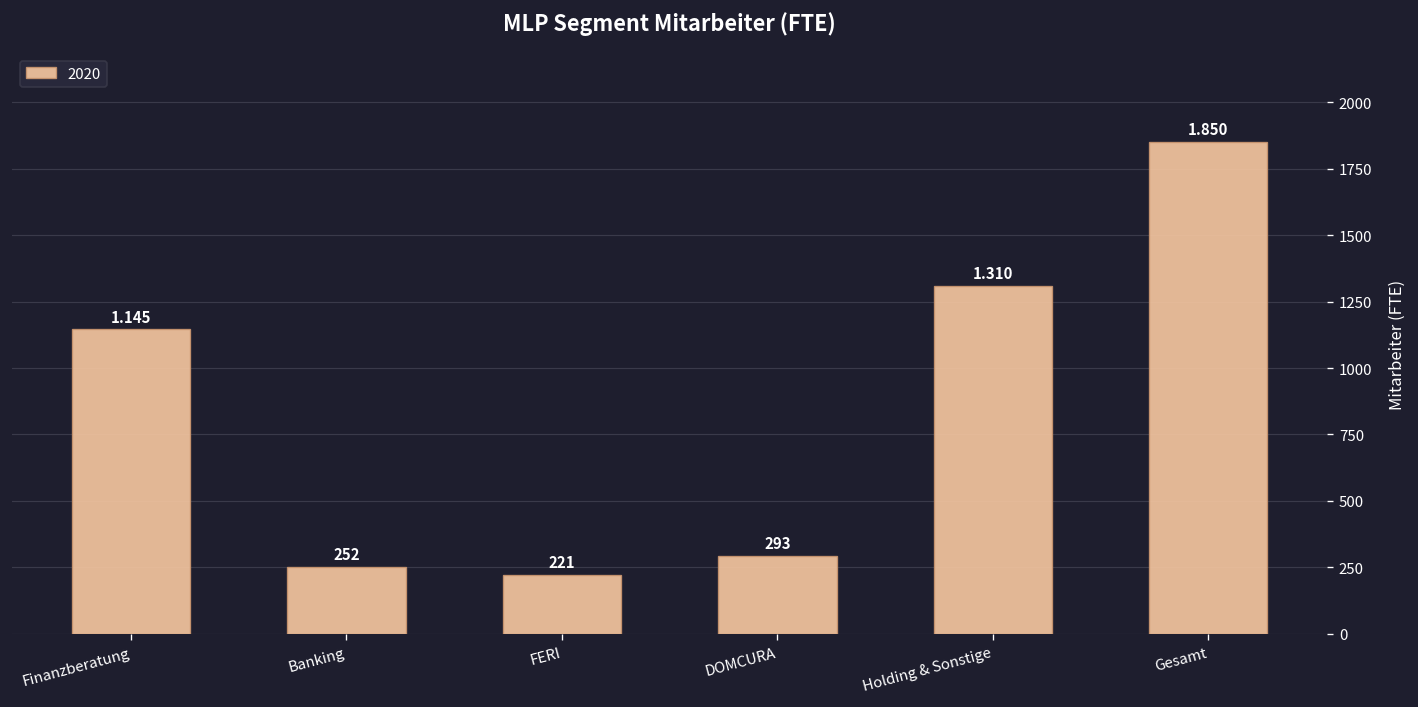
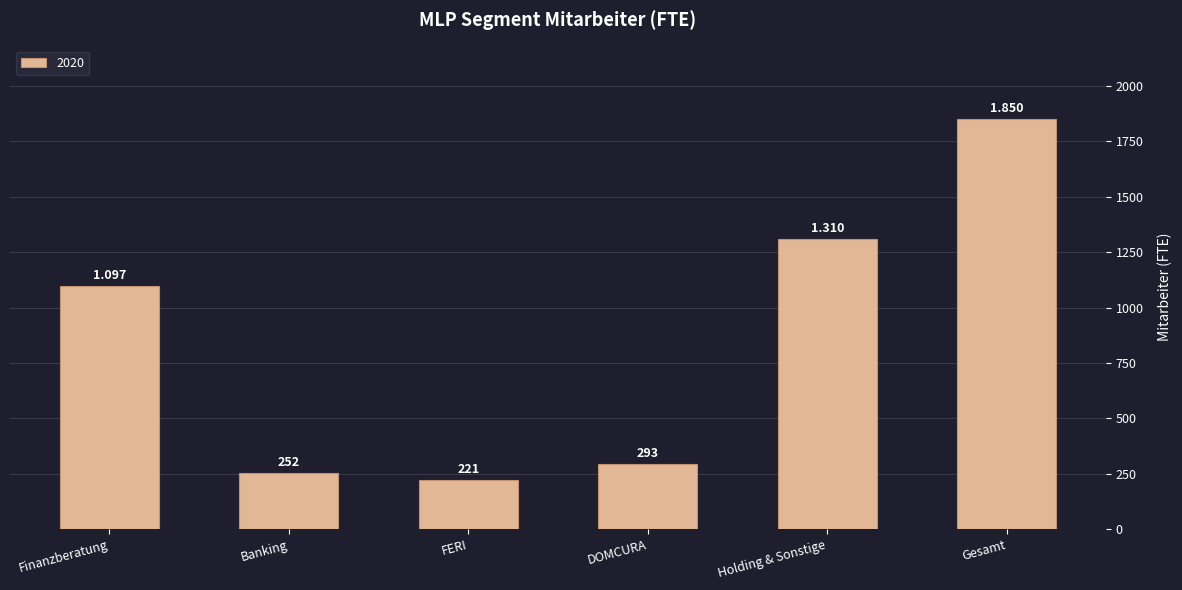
  {
-   "Finanzberatung": 1.145,
+   "Finanzberatung": 1.097,
    "Banking": 252,
    "FERI": 221,
    "DOMCURA": 293
  }
